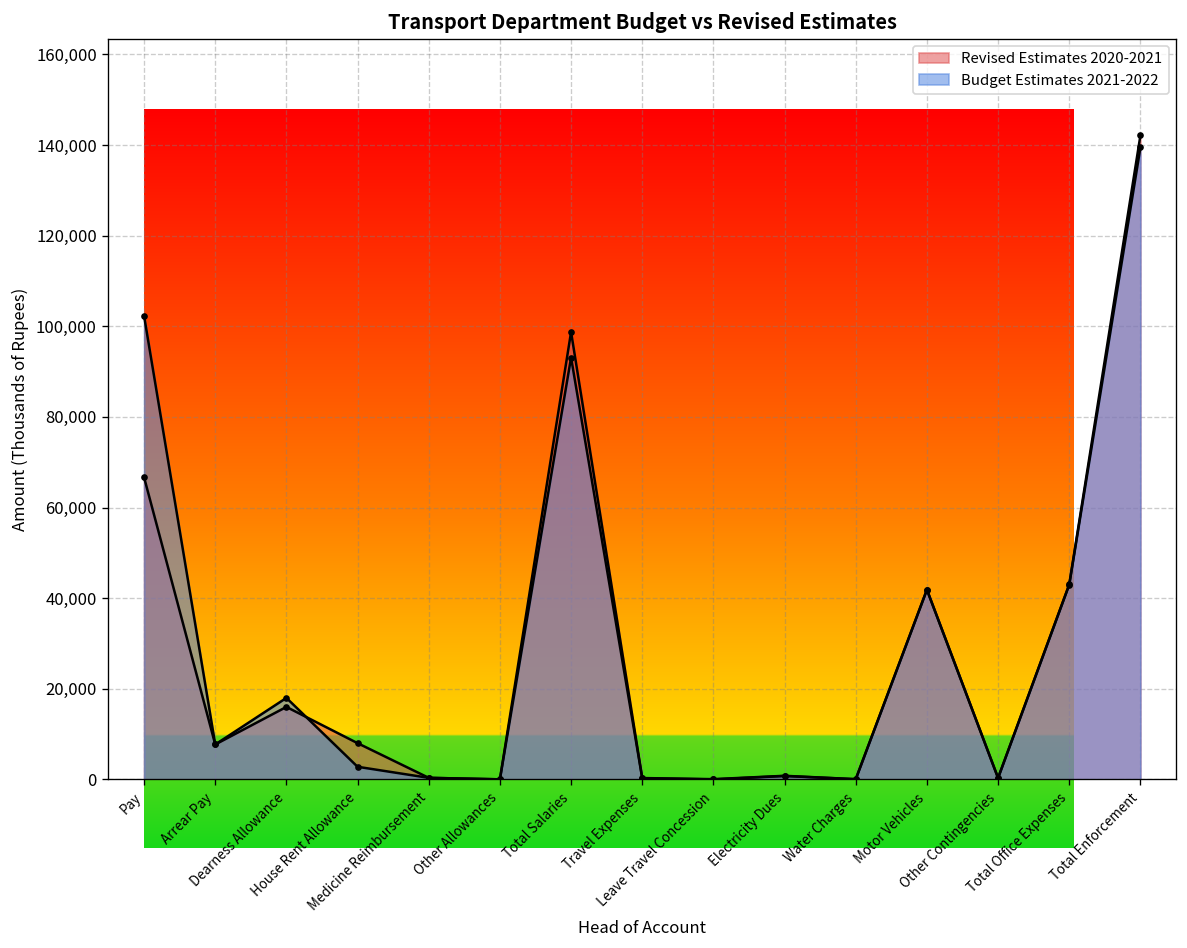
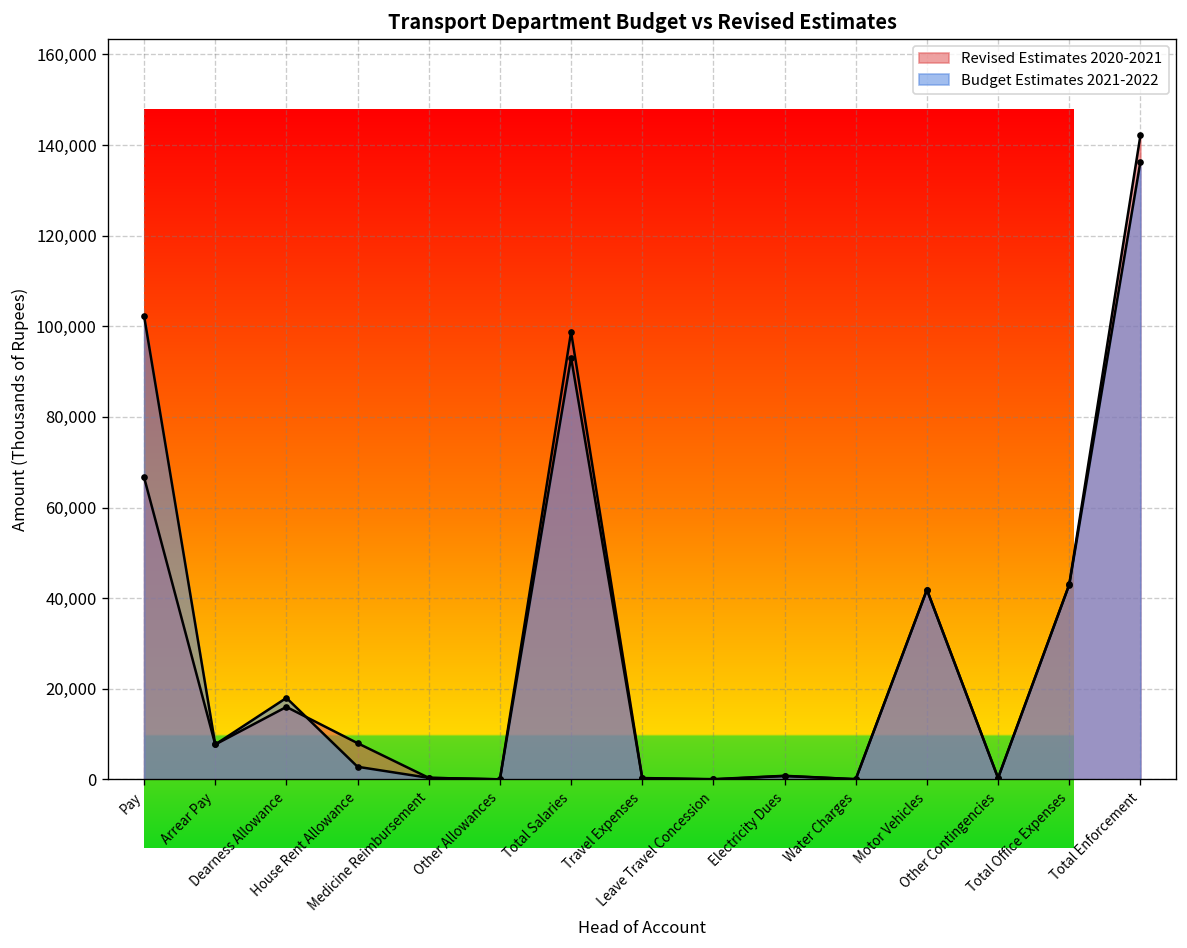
  {
    "Revised Estimates 2020-2021": {
      "Pay": "67,000",
      "Total Enforcement": "142,000"
    },
    "Budget Estimates 2021-2022": {
      "Pay": "102,000",
-     "Total Enforcement": "139,000"
+     "Total Enforcement": "136,000"
    }
  }
